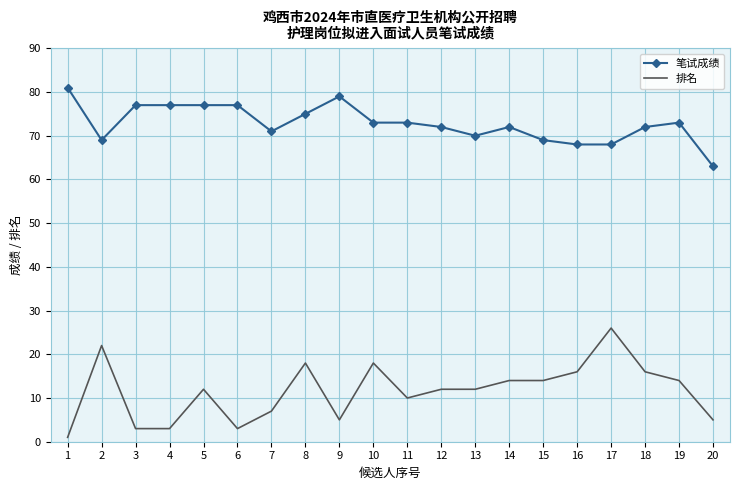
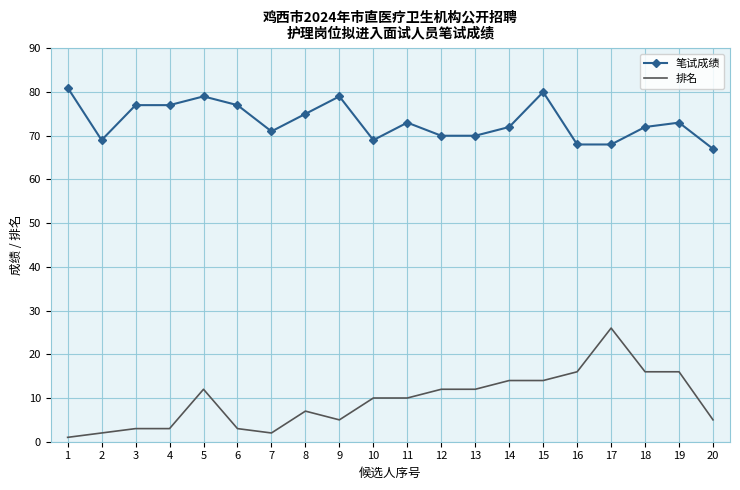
  {
    "笔试成绩": {
      "1": 81,
      "2": 69,
      "3": 77,
      "4": 77,
-     "5": 77,
+     "5": 79,
      "6": 77,
      "7": 71,
      "8": 75,
      "9": 79,
-     "10": 73,
+     "10": 69,
      "11": 73,
-     "12": 72,
+     "12": 70,
      "13": 70,
      "14": 72,
-     "15": 69,
+     "15": 80,
      "16": 68,
      "17": 68,
      "18": 72,
      "19": 73,
-     "20": 63
+     "20": 67
    },
    "排名": {
      "1": 1,
-     "2": 22,
+     "2": 2,
      "3": 3,
      "4": 3,
      "5": 12,
      "6": 3,
-     "7": 7,
-     "8": 18,
+     "7": 2,
+     "8": 7,
      "9": 5,
-     "10": 18,
+     "10": 10,
      "11": 10,
      "12": 12,
      "13": 12,
      "14": 14,
      "15": 14,
      "16": 16,
      "17": 26,
      "18": 16,
-     "19": 14,
+     "19": 16,
      "20": 5
    }
  }
